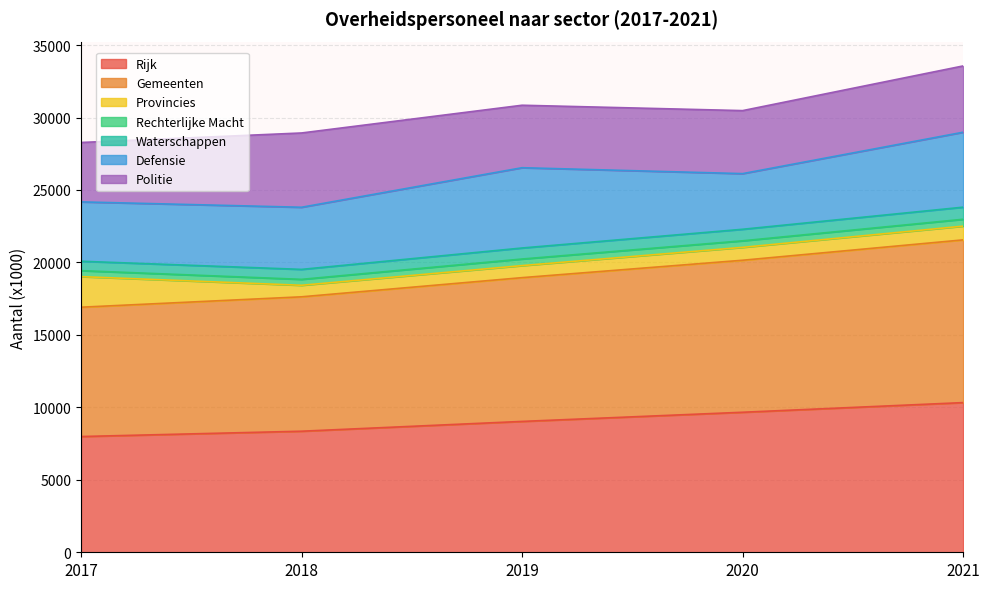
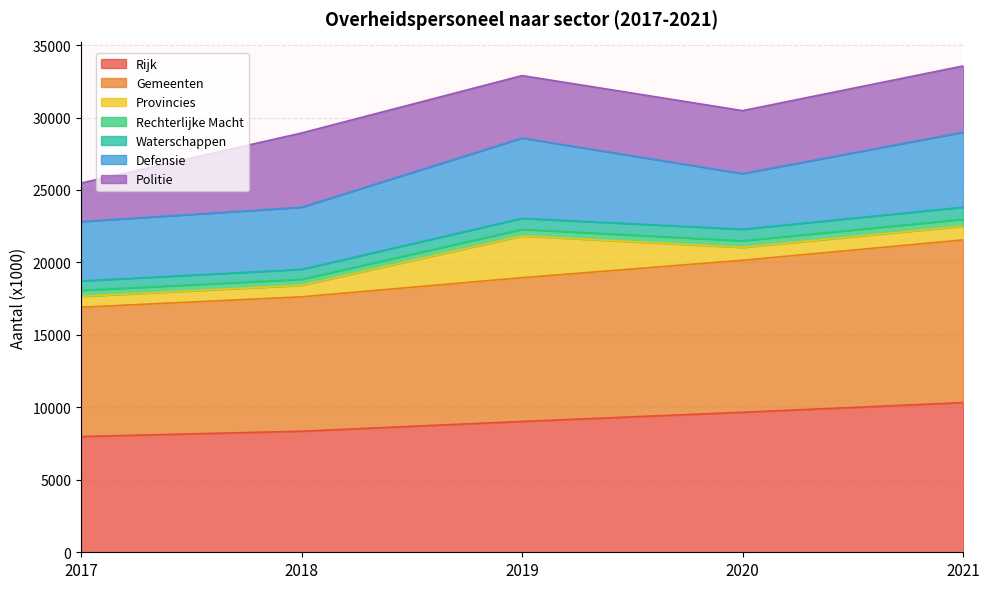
  {
    "Provincies": {
-     "2017": 2100,
+     "2017": 800,
      "2018": 800,
-     "2019": 800,
+     "2019": 2900,
      "2020": 900,
      "2021": 900
    },
    "Defensie": {
      "2017": 4100,
      "2018": 4300,
      "2019": 5500,
      "2020": 3800,
      "2021": 5200
    },
    "Politie": {
-     "2017": 4100,
+     "2017": 2700,
      "2018": 5100,
      "2019": 4300,
      "2020": 4300,
      "2021": 4600
    }
  }
